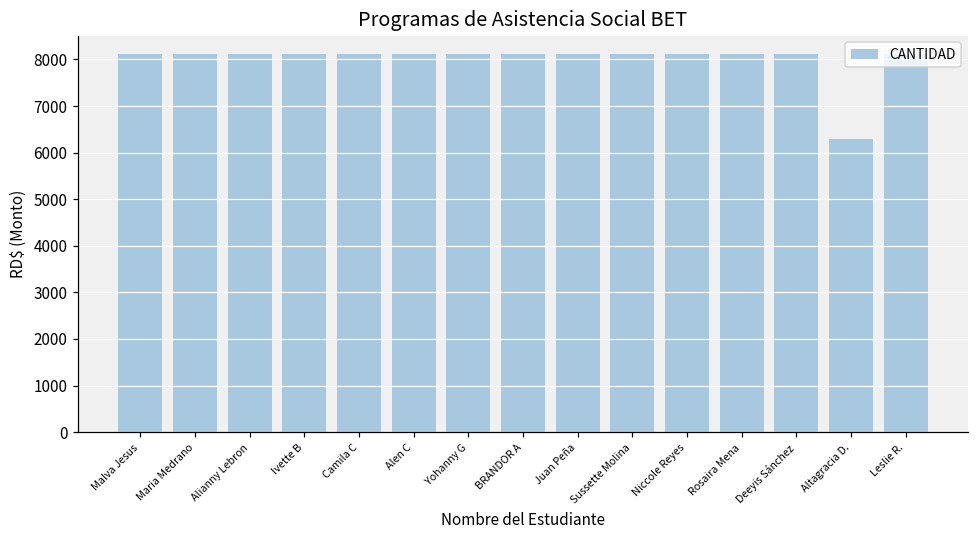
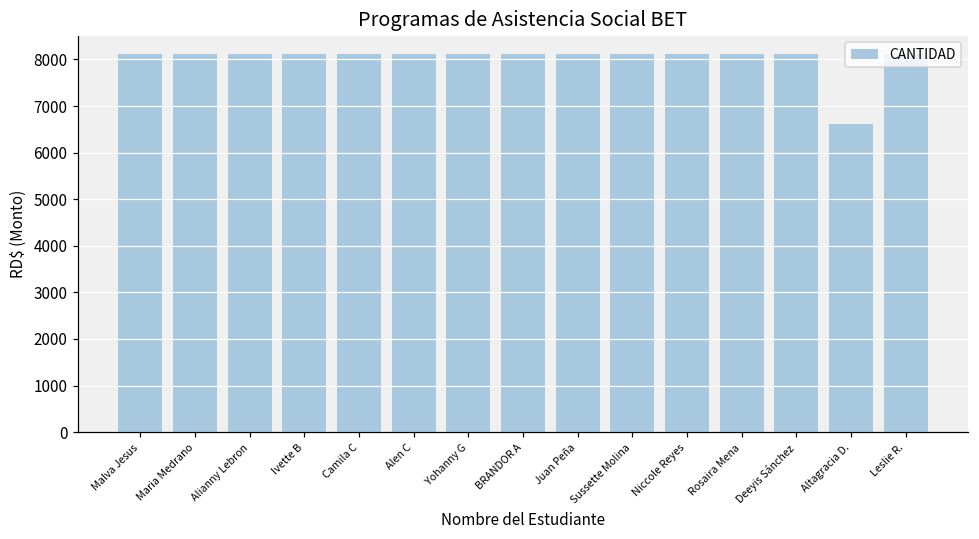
  {
    "Malva Jesus": 8100,
    "Maria Medrano": 8100,
    "Alianny Lebron": 8100,
    "Ivette B": 8100,
    "Camila C": 8100,
    "Alen C": 8100,
    "Yohanny G": 8100,
    "BRANDOR A": 8100,
    "Juan Peña": 8100,
    "Sussette Molina": 8100,
    "Niccole Reyes": 8100,
    "Rosaira Mena": 8100,
    "Deeyis Sánchez": 8100,
-   "Altagracia D.": 6300
+   "Altagracia D.": 6600
  }
